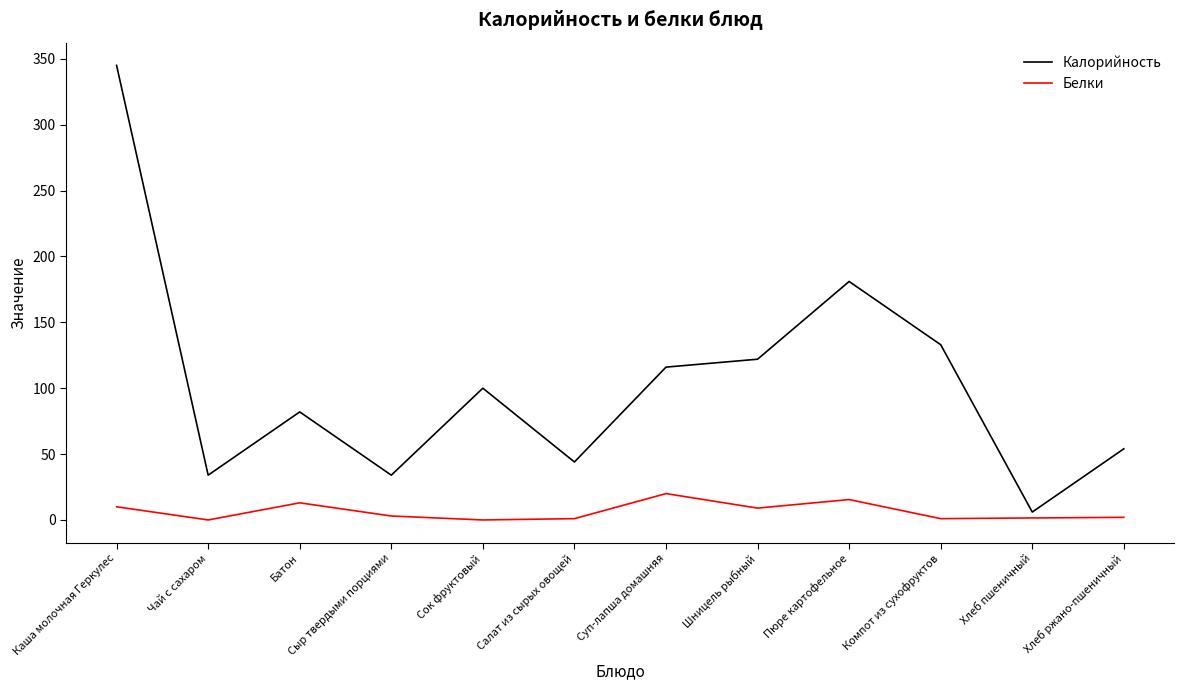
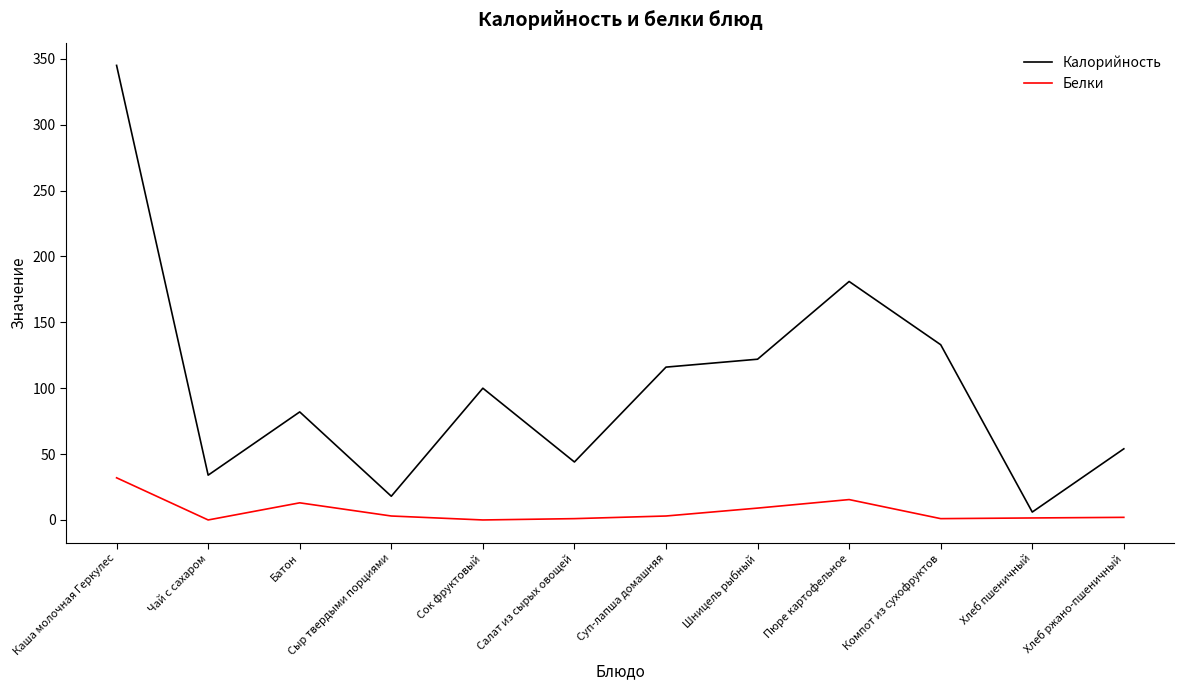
  {
    "Калорийность": {
      "Каша молочная Геркулес": 345,
      "Чай с сахаром": 34,
      "Батон": 82,
-     "Сыр твердыми порциями": 34,
+     "Сыр твердыми порциями": 18,
      "Сок фруктовый": 100,
      "Салат из сырых овощей": 44,
      "Суп-лапша домашняя": 116,
      "Шницель рыбный": 122,
      "Пюре картофельное": 181,
      "Компот из сухофруктов": 133,
      "Хлеб пшеничный": 6,
      "Хлеб ржано-пшеничный": 54
    },
    "Белки": {
-     "Каша молочная Геркулес": 10,
+     "Каша молочная Геркулес": 32,
      "Чай с сахаром": 0,
      "Батон": 13,
      "Сыр твердыми порциями": 3,
      "Сок фруктовый": 0,
      "Салат из сырых овощей": 1,
-     "Суп-лапша домашняя": 20,
+     "Суп-лапша домашняя": 3,
      "Шницель рыбный": 9,
      "Пюре картофельное": 15,
      "Компот из сухофруктов": 1,
      "Хлеб пшеничный": 2,
      "Хлеб ржано-пшеничный": 2
    }
  }
